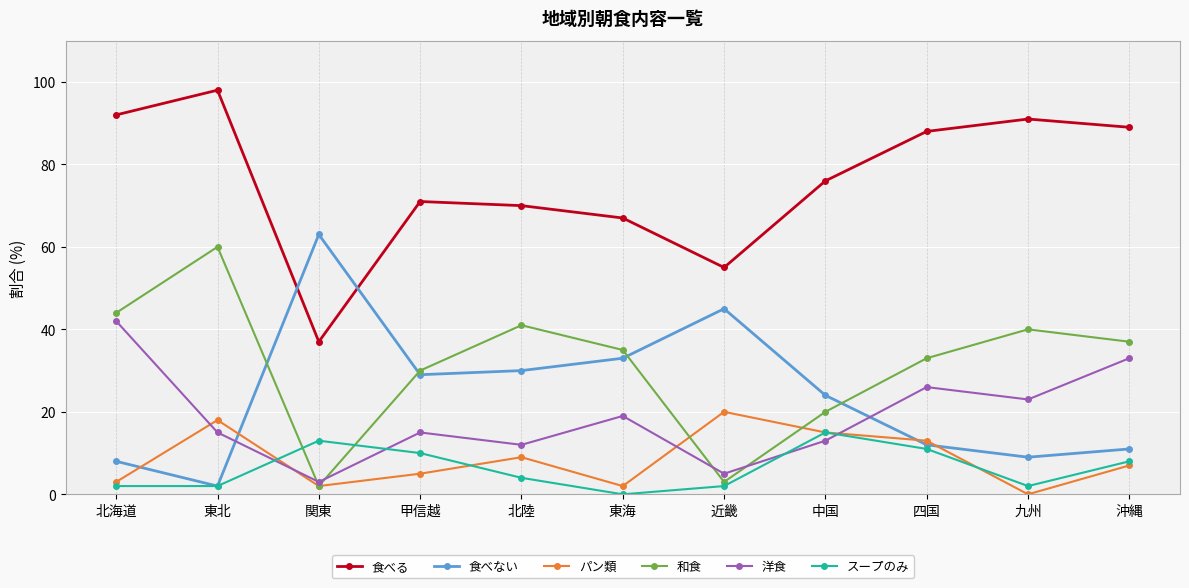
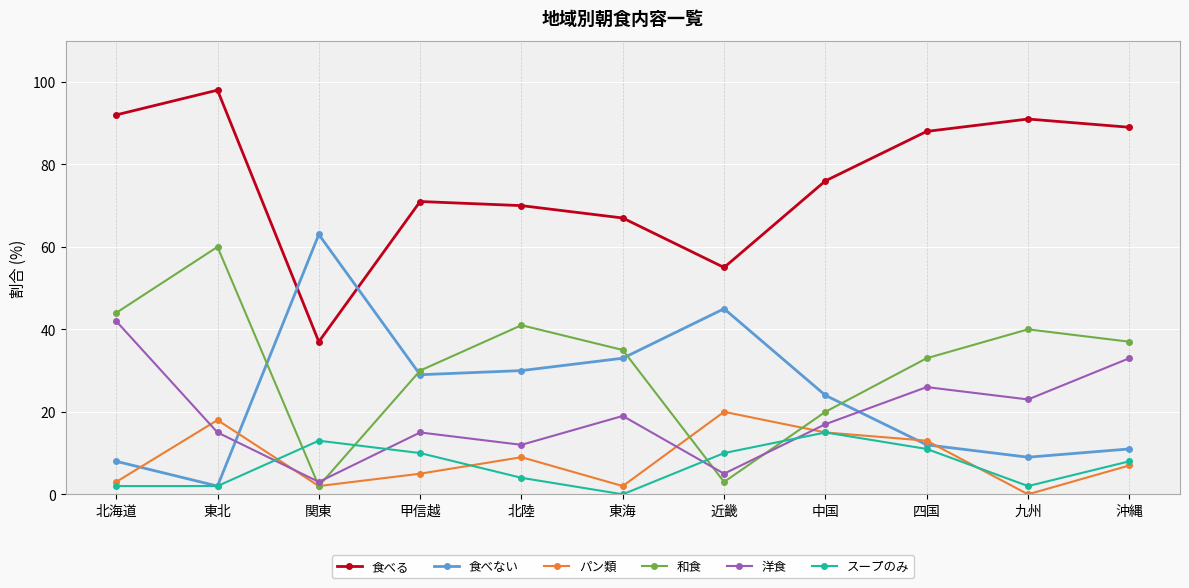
  {
    "食べる": {
      "北海道": 92,
      "東北": 98,
      "関東": 37,
      "甲信越": 71,
      "北陸": 70,
      "東海": 67,
      "近畿": 55,
      "中国": 76,
      "四国": 88,
      "九州": 91,
      "沖縄": 89
    },
    "食べない": {
      "北海道": 8,
      "関東": 63,
      "甲信越": 29,
      "北陸": 30,
      "東海": 33,
      "近畿": 45,
      "中国": 24,
      "四国": 12,
      "九州": 9,
      "沖縄": 11
    },
    "パン類": {
      "北海道": 3,
      "東北": 18,
      "甲信越": 5,
      "北陸": 9,
      "東海": 2,
      "近畿": 20,
      "四国": 13,
      "九州": 0,
      "沖縄": 7
    },
    "和食": {
      "北海道": 44,
      "東北": 60,
      "甲信越": 30,
      "北陸": 41,
      "東海": 35,
      "近畿": 3,
      "中国": 20,
      "四国": 33,
      "九州": 40,
      "沖縄": 37
    },
    "洋食": {
      "北海道": 42,
      "東北": 15,
      "関東": 3,
      "甲信越": 15,
      "北陸": 12,
      "東海": 19,
      "近畿": 5,
-     "中国": 13,
+     "中国": 17,
      "四国": 26,
      "九州": 23,
      "沖縄": 33
    },
    "スープのみ": {
      "北海道": 2,
      "関東": 13,
      "甲信越": 10,
      "北陸": 4,
      "東海": 0,
-     "近畿": 2,
+     "近畿": 10,
      "四国": 11,
      "九州": 2,
      "沖縄": 8
    }
  }
